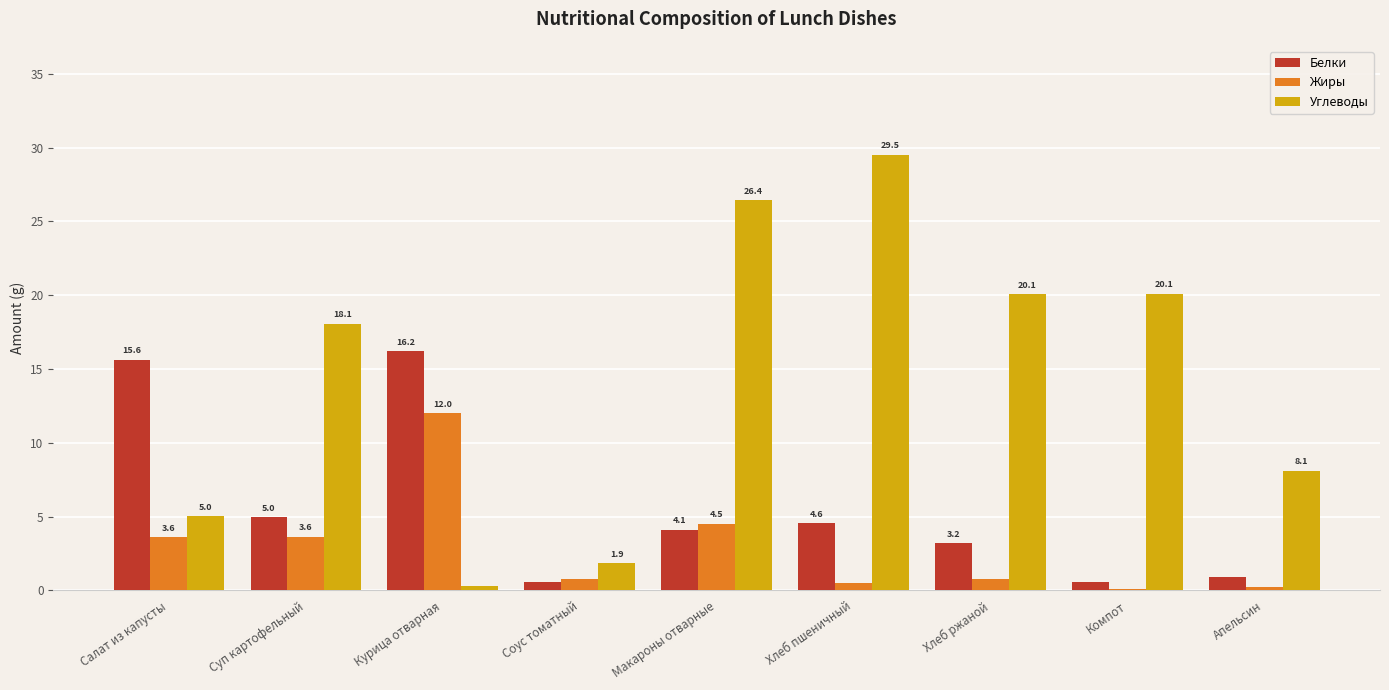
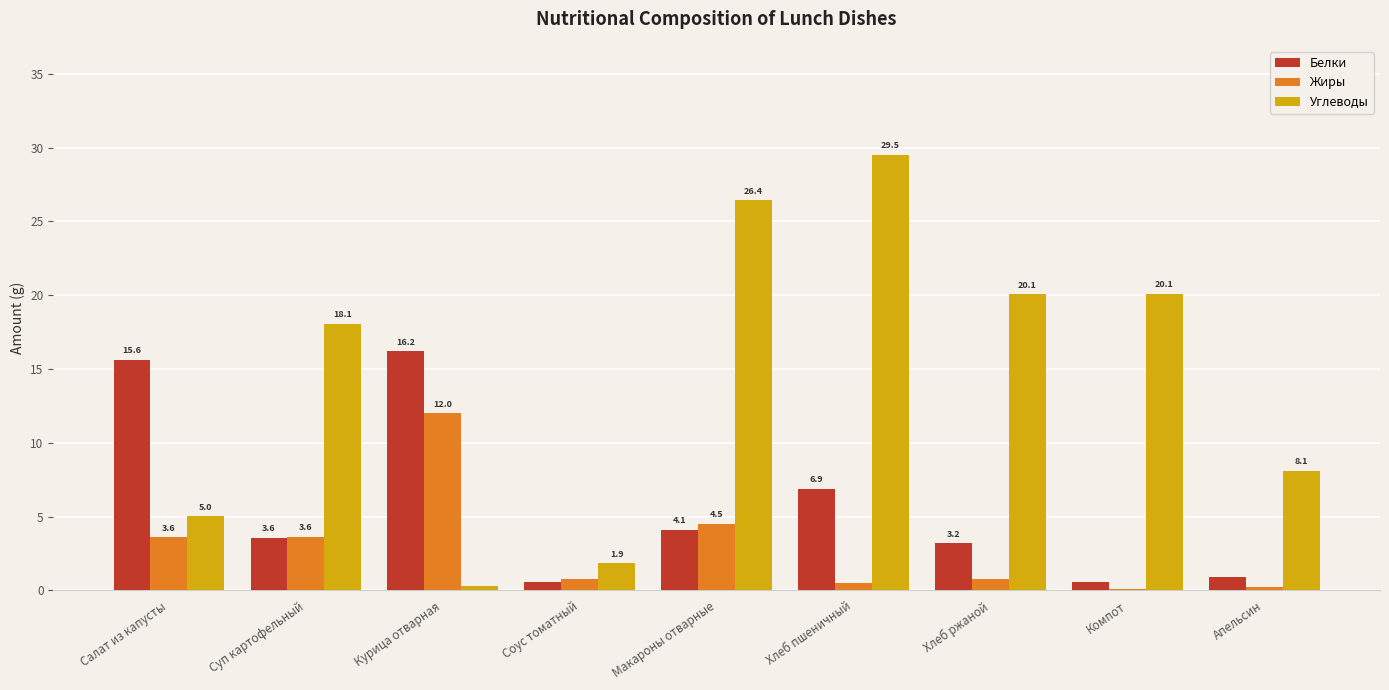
  {
    "Белки": {
      "Салат из капусты": 15.6,
-     "Суп картофельный": 5.0,
+     "Суп картофельный": 3.6,
      "Курица отварная": 16.2,
      "Макароны отварные": 4.1,
-     "Хлеб пшеничный": 4.6,
+     "Хлеб пшеничный": 6.9,
      "Хлеб ржаной": 3.2
    }
  }
